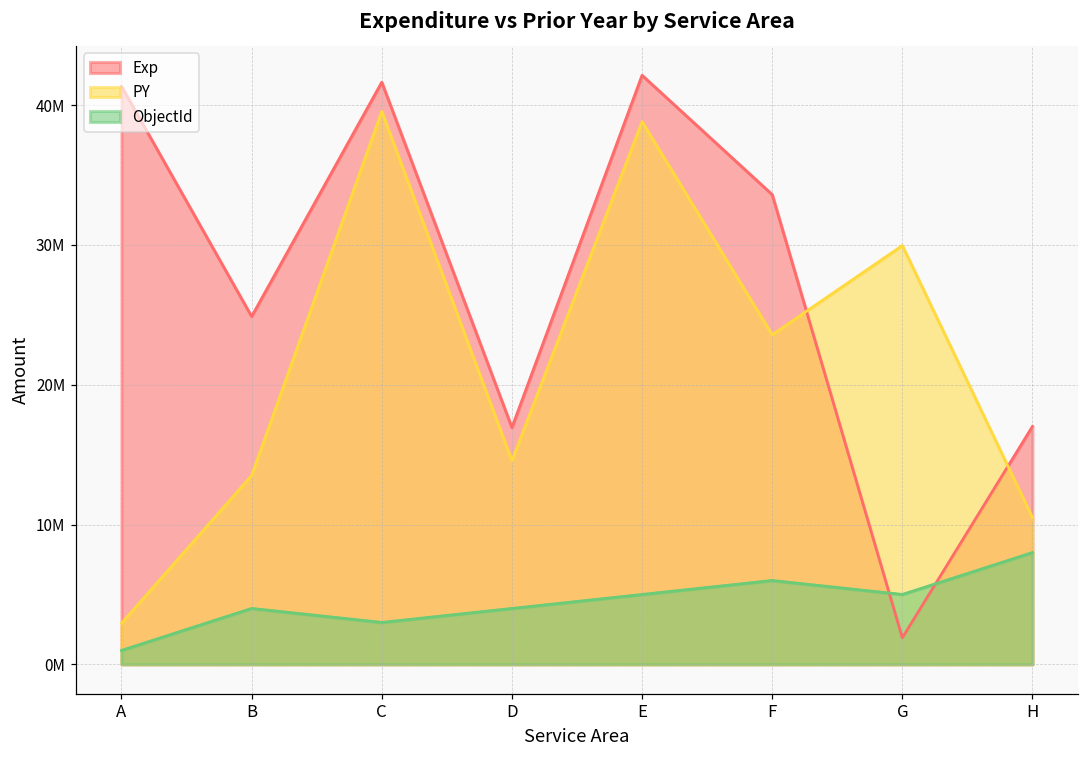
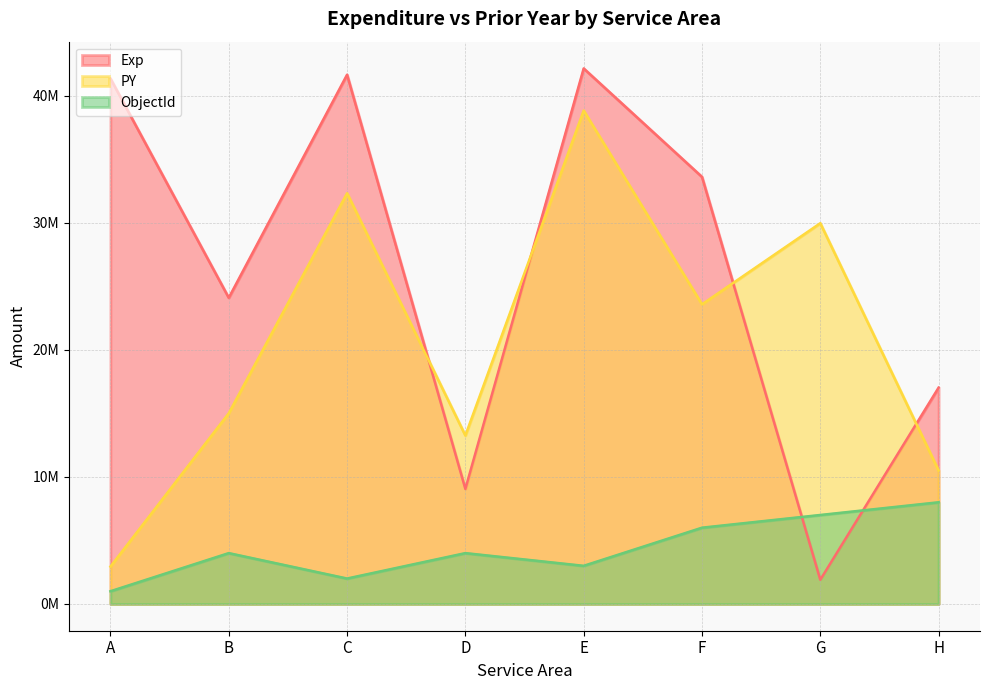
  {
    "Exp": {
-     "B": 24900000,
+     "B": 24100000,
      "C": 41600000,
-     "D": 16900000,
+     "D": 9100000,
      "E": 42100000,
      "F": 33600000,
      "G": 1900000,
      "H": 17000000
    },
    "PY": {
      "A": 2900000,
-     "B": 13500000,
-     "C": 39600000,
-     "D": 14600000,
+     "B": 15000000,
+     "C": 32300000,
+     "D": 13300000,
      "E": 38800000,
      "F": 23600000,
      "G": 30000000,
      "H": 10500000
    },
    "ObjectId": {
      "A": 1000000,
      "B": 4000000,
-     "C": 3000000,
+     "C": 2000000,
      "D": 4000000,
-     "E": 5000000,
+     "E": 3000000,
      "F": 6000000,
-     "G": 5000000,
+     "G": 7000000,
      "H": 8000000
    }
  }
